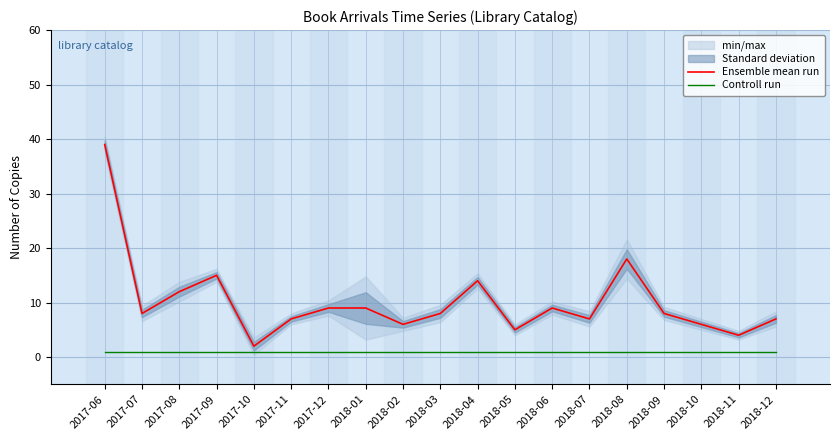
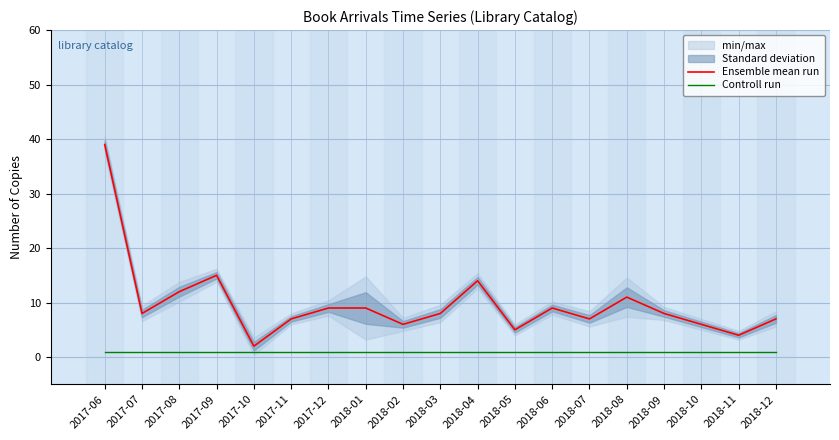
  {
    "Ensemble mean run": {
      "2017-06": 39,
      "2017-07": 8,
      "2017-08": 12,
      "2017-09": 15,
      "2017-10": 2,
      "2017-11": 7,
      "2017-12": 9,
      "2018-01": 9,
      "2018-02": 6,
      "2018-03": 8,
      "2018-04": 14,
      "2018-05": 5,
      "2018-06": 9,
      "2018-07": 7,
-     "2018-08": 18,
+     "2018-08": 11,
      "2018-09": 8,
      "2018-10": 6,
      "2018-12": 7
    },
    "Controll run": {
      "2017-06": 1,
      "2017-07": 1,
      "2017-08": 1,
      "2017-09": 1,
      "2017-10": 1,
      "2017-11": 1,
      "2017-12": 1,
      "2018-01": 1,
      "2018-02": 1,
      "2018-03": 1,
      "2018-04": 1,
      "2018-05": 1,
      "2018-06": 1,
      "2018-07": 1,
      "2018-08": 1,
      "2018-09": 1,
      "2018-10": 1,
      "2018-11": 1,
      "2018-12": 1
    }
  }
